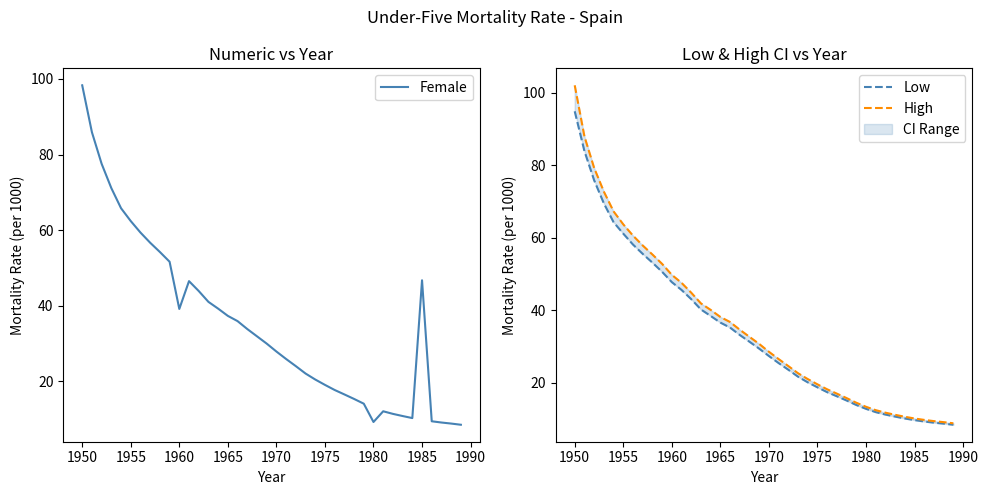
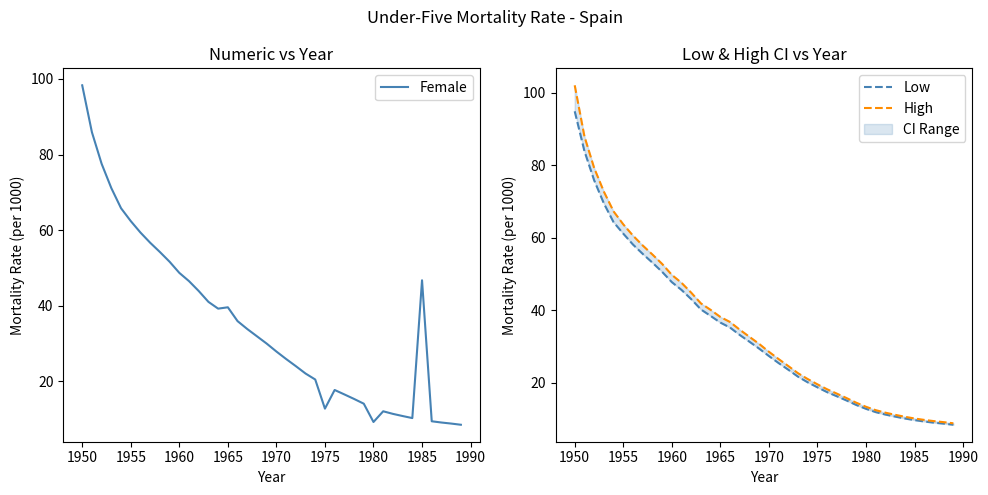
  {
    "Numeric vs Year": {
      "1950": 98,
      "1955": 62,
-     "1960": 39,
-     "1965": 37,
+     "1960": 49,
+     "1965": 40,
      "1970": 28,
-     "1975": 19,
+     "1975": 13,
      "1980": 9,
      "1985": 47
    }
  }
